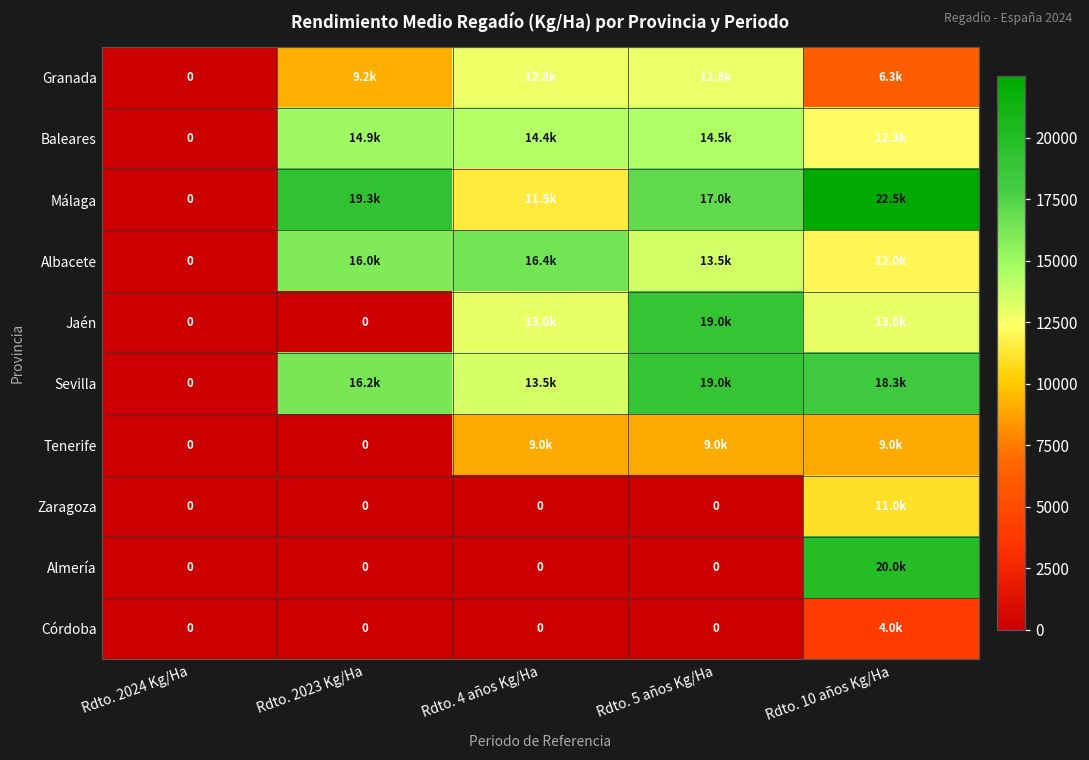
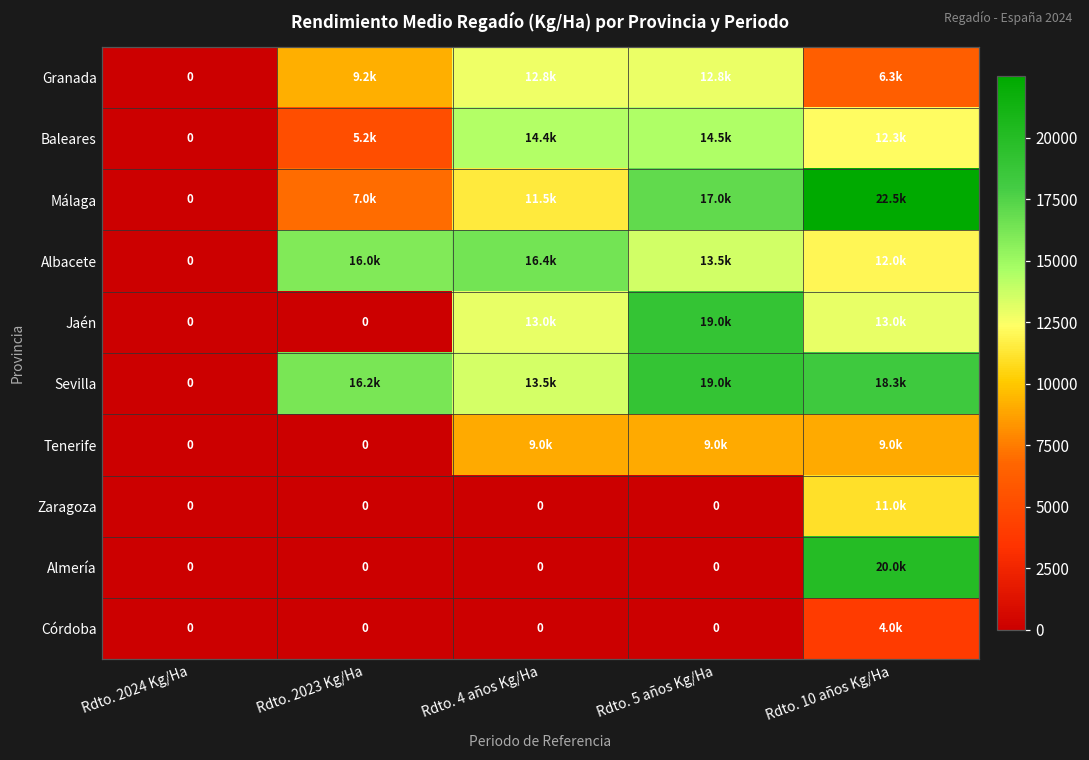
  {
    "Granada": {
      "Rdto. 2024 Kg/Ha": "0",
      "Rdto. 2023 Kg/Ha": "9.2k",
      "Rdto. 4 años Kg/Ha": "12.8k",
      "Rdto. 5 años Kg/Ha": "12.8k",
      "Rdto. 10 años Kg/Ha": "6.3k"
    },
    "Baleares": {
      "Rdto. 2024 Kg/Ha": "0",
-     "Rdto. 2023 Kg/Ha": "14.9k",
+     "Rdto. 2023 Kg/Ha": "5.2k",
      "Rdto. 4 años Kg/Ha": "14.4k",
      "Rdto. 5 años Kg/Ha": "14.5k",
      "Rdto. 10 años Kg/Ha": "12.3k"
    },
    "Málaga": {
      "Rdto. 2024 Kg/Ha": "0",
-     "Rdto. 2023 Kg/Ha": "19.3k",
+     "Rdto. 2023 Kg/Ha": "7.0k",
      "Rdto. 4 años Kg/Ha": "11.5k",
      "Rdto. 5 años Kg/Ha": "17.0k",
      "Rdto. 10 años Kg/Ha": "22.5k"
    },
    "Albacete": {
      "Rdto. 2024 Kg/Ha": "0",
      "Rdto. 2023 Kg/Ha": "16.0k",
      "Rdto. 4 años Kg/Ha": "16.4k",
      "Rdto. 5 años Kg/Ha": "13.5k",
      "Rdto. 10 años Kg/Ha": "12.0k"
    },
    "Jaén": {
      "Rdto. 2024 Kg/Ha": "0",
      "Rdto. 2023 Kg/Ha": "0",
      "Rdto. 4 años Kg/Ha": "13.0k",
      "Rdto. 5 años Kg/Ha": "19.0k",
      "Rdto. 10 años Kg/Ha": "13.0k"
    },
    "Sevilla": {
      "Rdto. 2024 Kg/Ha": "0",
      "Rdto. 2023 Kg/Ha": "16.2k",
      "Rdto. 4 años Kg/Ha": "13.5k",
      "Rdto. 5 años Kg/Ha": "19.0k",
      "Rdto. 10 años Kg/Ha": "18.3k"
    },
    "Tenerife": {
      "Rdto. 2024 Kg/Ha": "0",
      "Rdto. 2023 Kg/Ha": "0",
      "Rdto. 4 años Kg/Ha": "9.0k",
      "Rdto. 5 años Kg/Ha": "9.0k",
      "Rdto. 10 años Kg/Ha": "9.0k"
    },
    "Zaragoza": {
      "Rdto. 2024 Kg/Ha": "0",
      "Rdto. 2023 Kg/Ha": "0",
      "Rdto. 4 años Kg/Ha": "0",
      "Rdto. 5 años Kg/Ha": "0",
      "Rdto. 10 años Kg/Ha": "11.0k"
    },
    "Almería": {
      "Rdto. 2024 Kg/Ha": "0",
      "Rdto. 2023 Kg/Ha": "0",
      "Rdto. 4 años Kg/Ha": "0",
      "Rdto. 5 años Kg/Ha": "0",
      "Rdto. 10 años Kg/Ha": "20.0k"
    },
    "Córdoba": {
      "Rdto. 2024 Kg/Ha": "0",
      "Rdto. 2023 Kg/Ha": "0",
      "Rdto. 4 años Kg/Ha": "0",
      "Rdto. 5 años Kg/Ha": "0",
      "Rdto. 10 años Kg/Ha": "4.0k"
    }
  }
